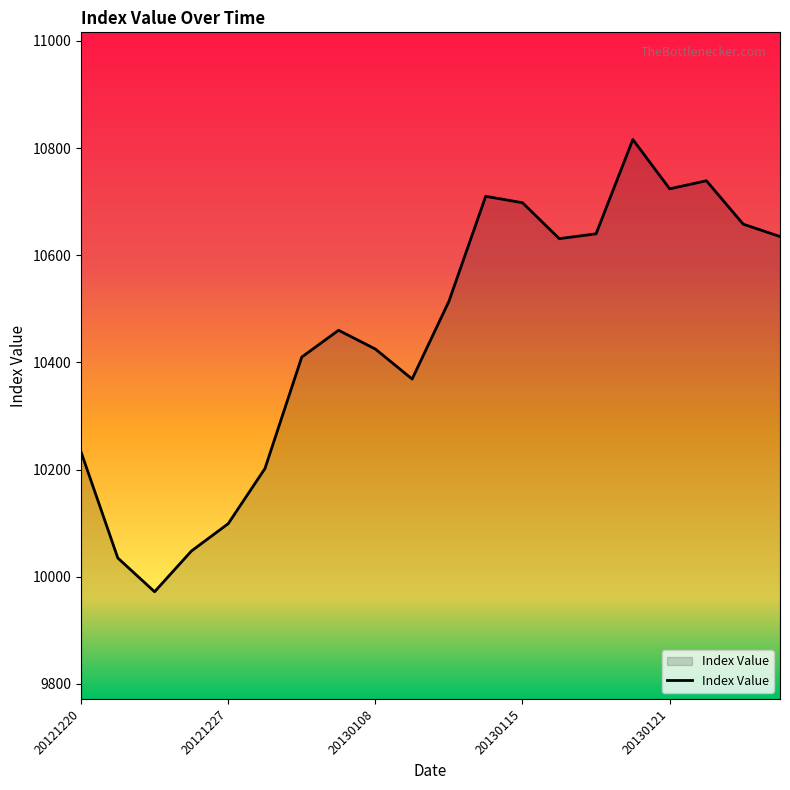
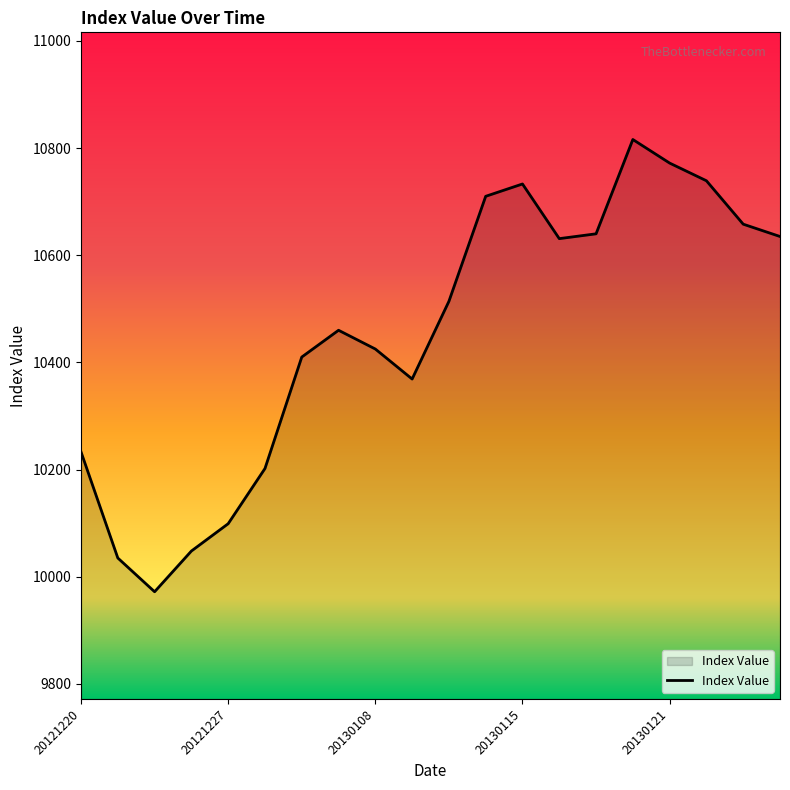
  {
    "20121220": 10230,
    "20121227": 10100,
    "20130108": 10430,
-   "20130115": 10700,
-   "20130121": 10720
+   "20130115": 10730,
+   "20130121": 10770
  }
